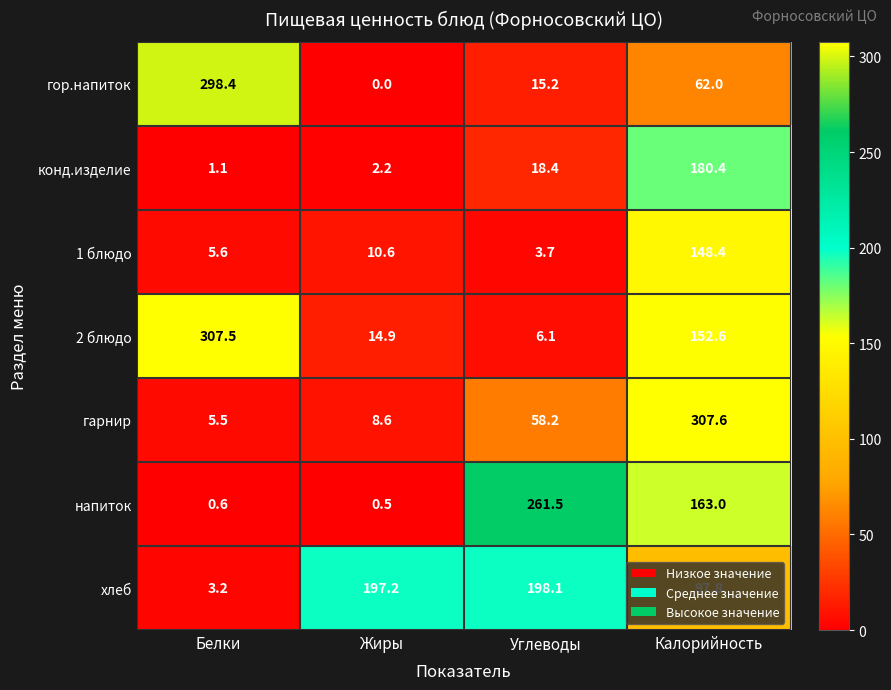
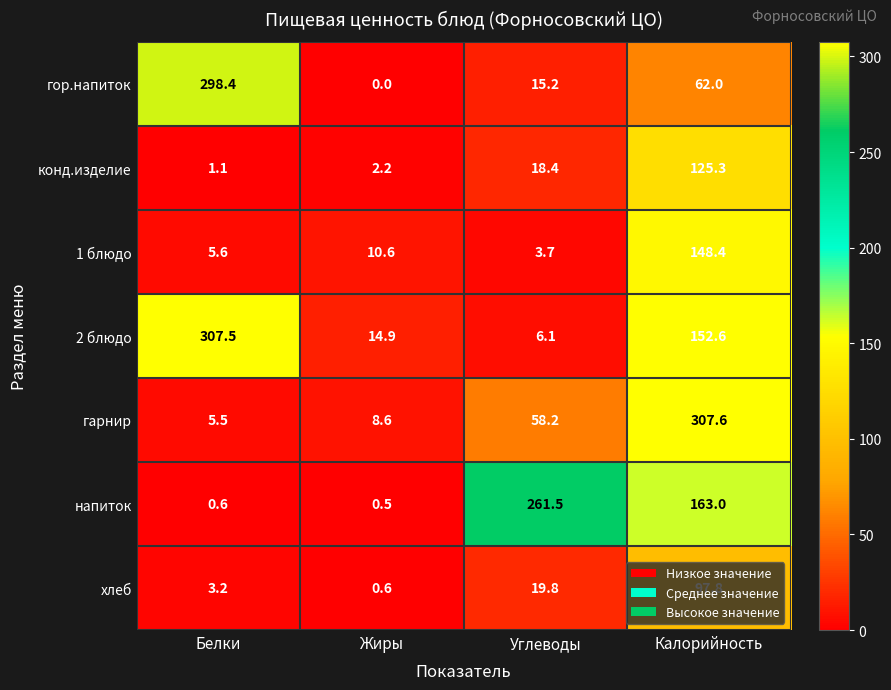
  {
    "гор.напиток": {
      "Белки": 298.4,
      "Жиры": 0.0,
      "Углеводы": 15.2,
      "Калорийность": 62.0
    },
    "конд.изделие": {
      "Белки": 1.1,
      "Жиры": 2.2,
      "Углеводы": 18.4,
-     "Калорийность": 180.4
+     "Калорийность": 125.3
    },
    "1 блюдо": {
      "Белки": 5.6,
      "Жиры": 10.6,
      "Углеводы": 3.7,
      "Калорийность": 148.4
    },
    "2 блюдо": {
      "Белки": 307.5,
      "Жиры": 14.9,
      "Углеводы": 6.1,
      "Калорийность": 152.6
    },
    "гарнир": {
      "Белки": 5.5,
      "Жиры": 8.6,
      "Углеводы": 58.2,
      "Калорийность": 307.6
    },
    "напиток": {
      "Белки": 0.6,
      "Жиры": 0.5,
      "Углеводы": 261.5,
      "Калорийность": 163.0
    },
    "хлеб": {
      "Белки": 3.2,
-     "Жиры": 197.2,
-     "Углеводы": 198.1
+     "Жиры": 0.6,
+     "Углеводы": 19.8
    }
  }
